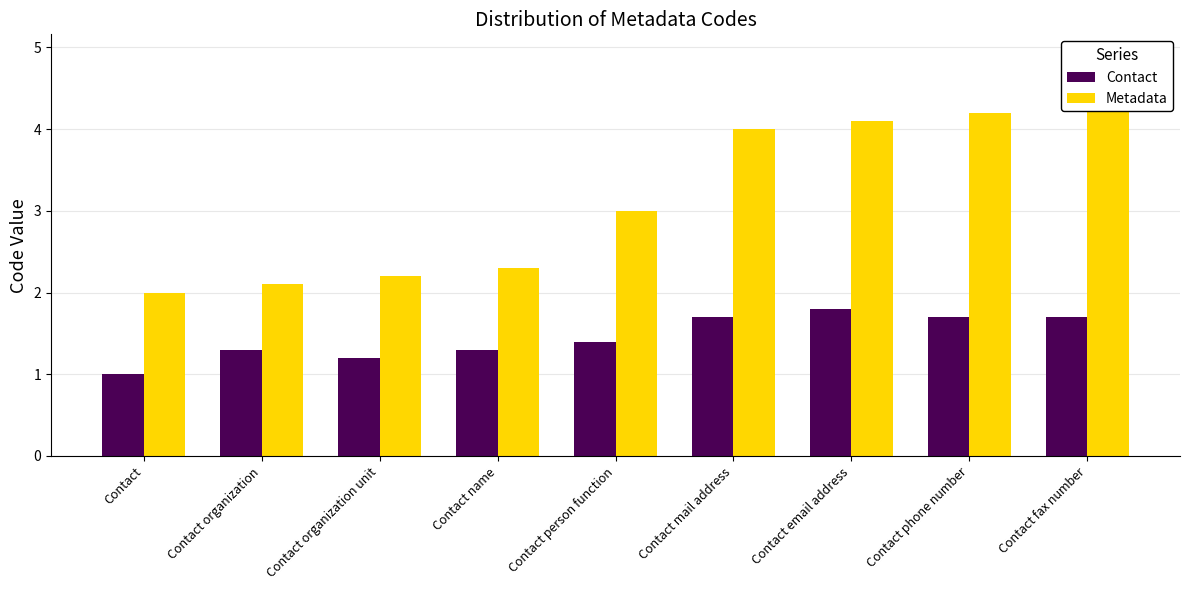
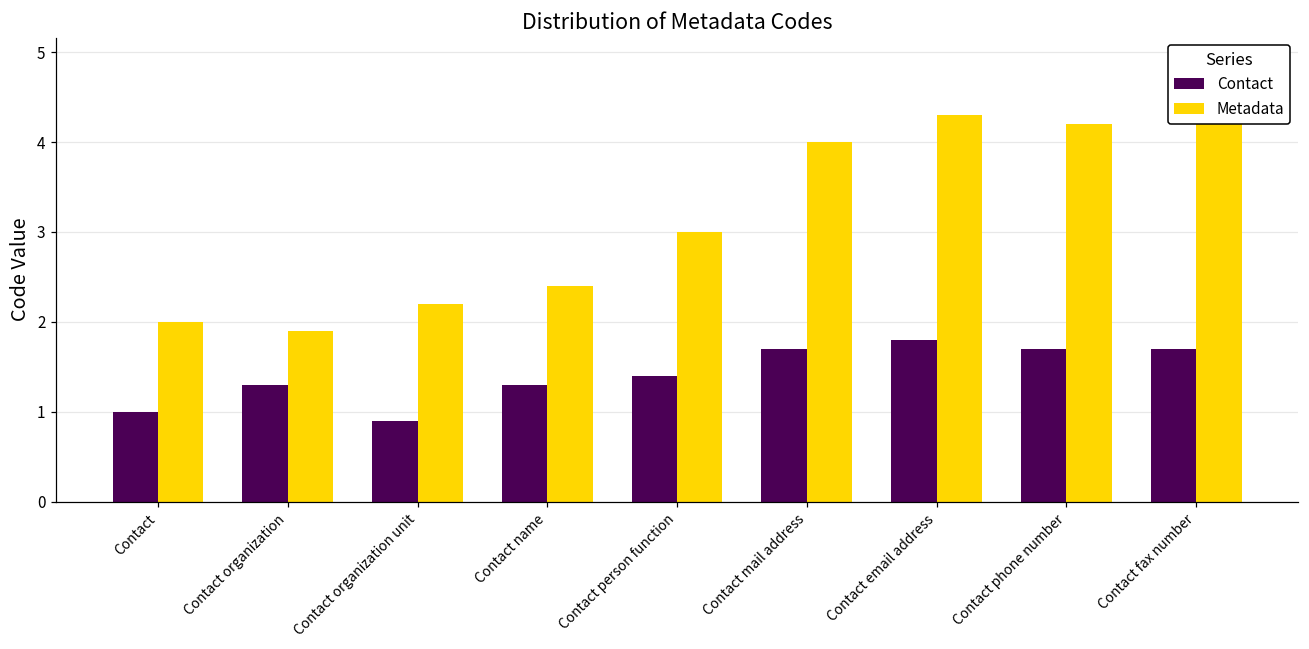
  {
    "Contact": {
      "Contact": 1.0,
      "Contact organization": 1.3,
-     "Contact organization unit": 1.2,
+     "Contact organization unit": 0.9,
      "Contact name": 1.3,
      "Contact person function": 1.4,
      "Contact mail address": 1.7,
      "Contact email address": 1.8,
      "Contact phone number": 1.7,
      "Contact fax number": 1.7
    },
    "Metadata": {
      "Contact": 2.0,
-     "Contact organization": 2.1,
+     "Contact organization": 1.9,
      "Contact organization unit": 2.2,
-     "Contact name": 2.3,
+     "Contact name": 2.4,
      "Contact person function": 3.0,
      "Contact mail address": 4.0,
-     "Contact email address": 4.1,
+     "Contact email address": 4.3,
      "Contact phone number": 4.2
    }
  }
